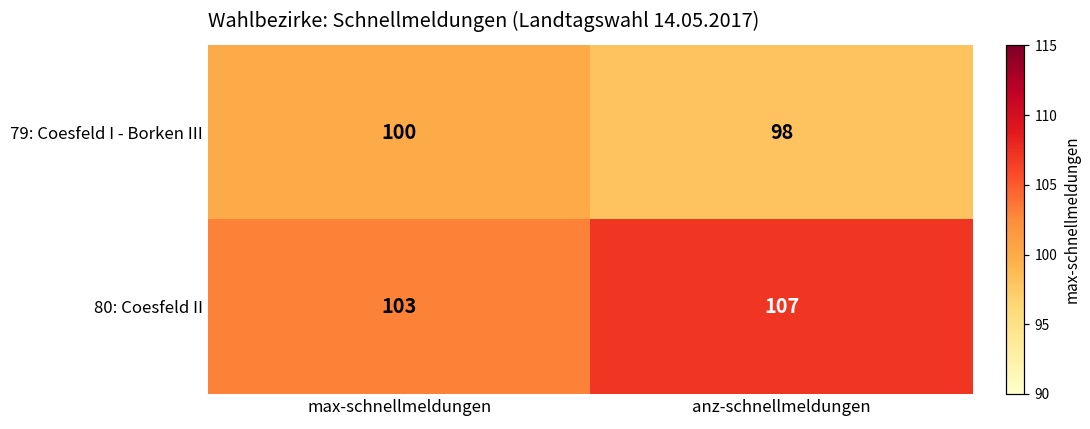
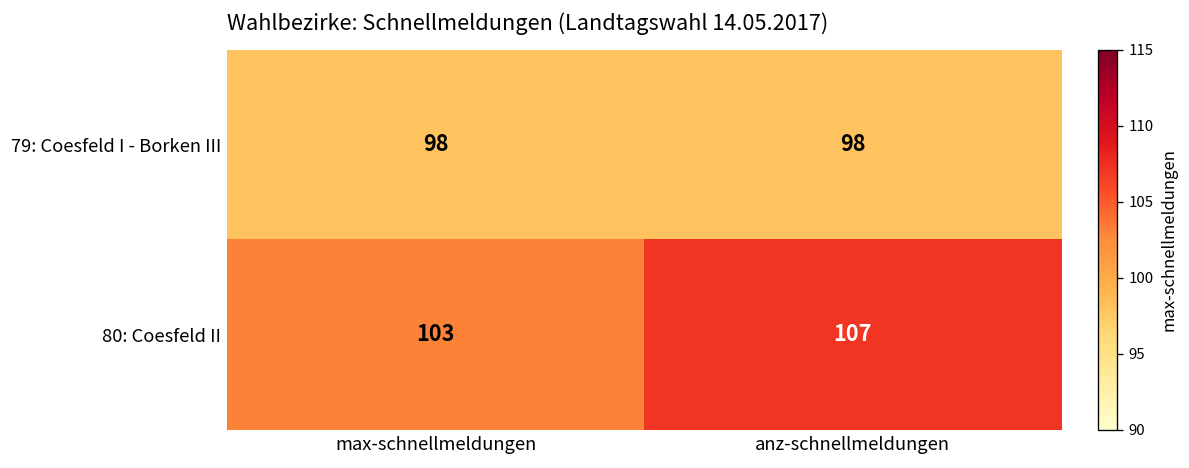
  {
    "79: Coesfeld I - Borken III": {
-     "max-schnellmeldungen": 100,
+     "max-schnellmeldungen": 98,
      "anz-schnellmeldungen": 98
    },
    "80: Coesfeld II": {
      "max-schnellmeldungen": 103,
      "anz-schnellmeldungen": 107
    }
  }
